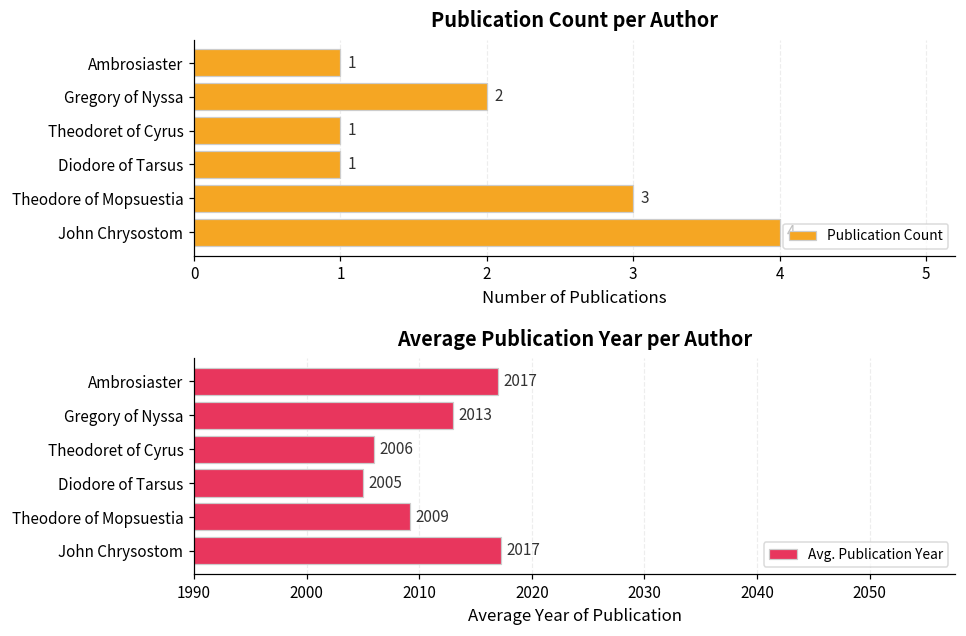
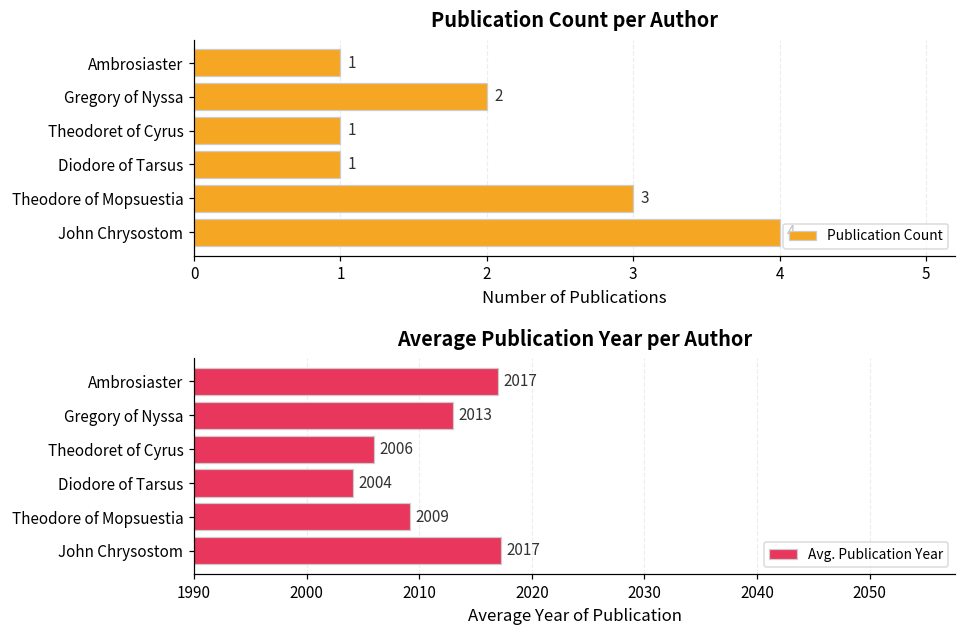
  {
    "Publication Count per Author": {
      "Ambrosiaster": 1,
      "Gregory of Nyssa": 2,
      "Theodoret of Cyrus": 1,
      "Diodore of Tarsus": 1,
      "Theodore of Mopsuestia": 3
    },
    "Average Publication Year per Author": {
      "Ambrosiaster": 2017,
      "Gregory of Nyssa": 2013,
      "Theodoret of Cyrus": 2006,
-     "Diodore of Tarsus": 2005,
+     "Diodore of Tarsus": 2004,
      "Theodore of Mopsuestia": 2009,
      "John Chrysostom": 2017
    }
  }
